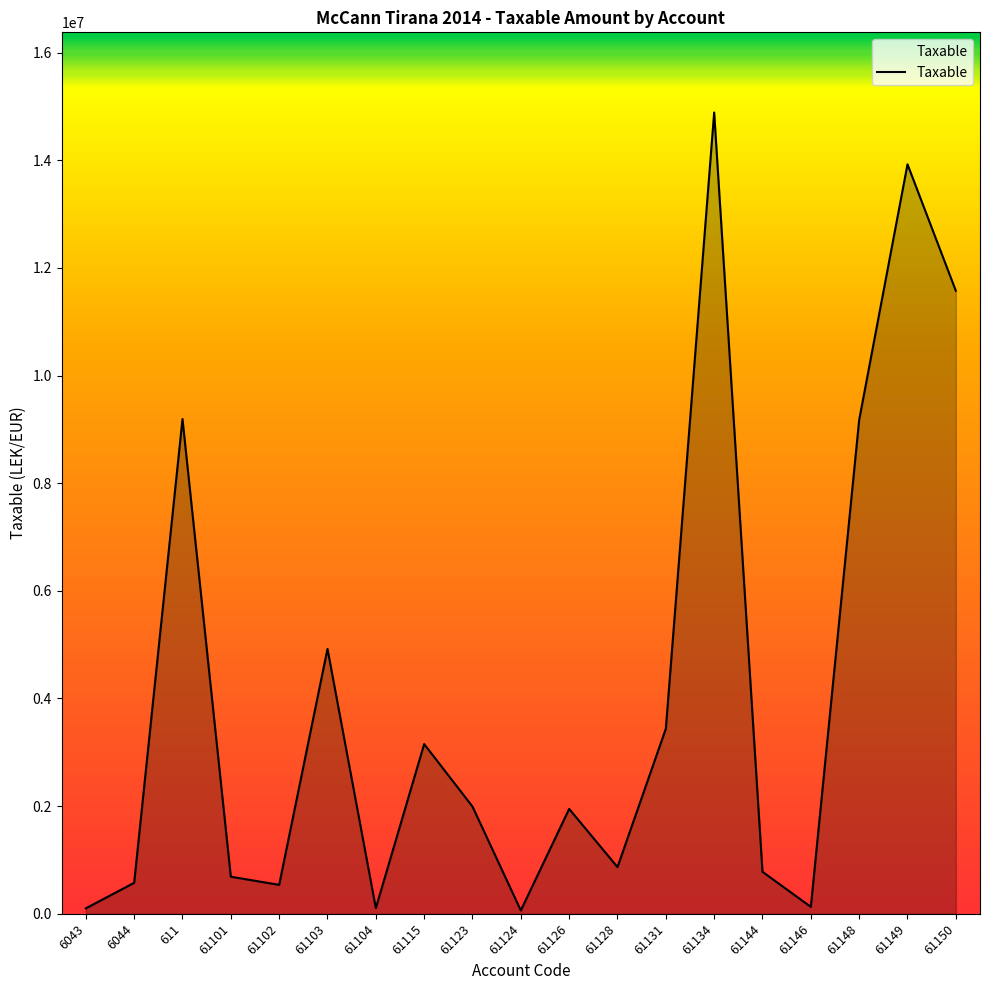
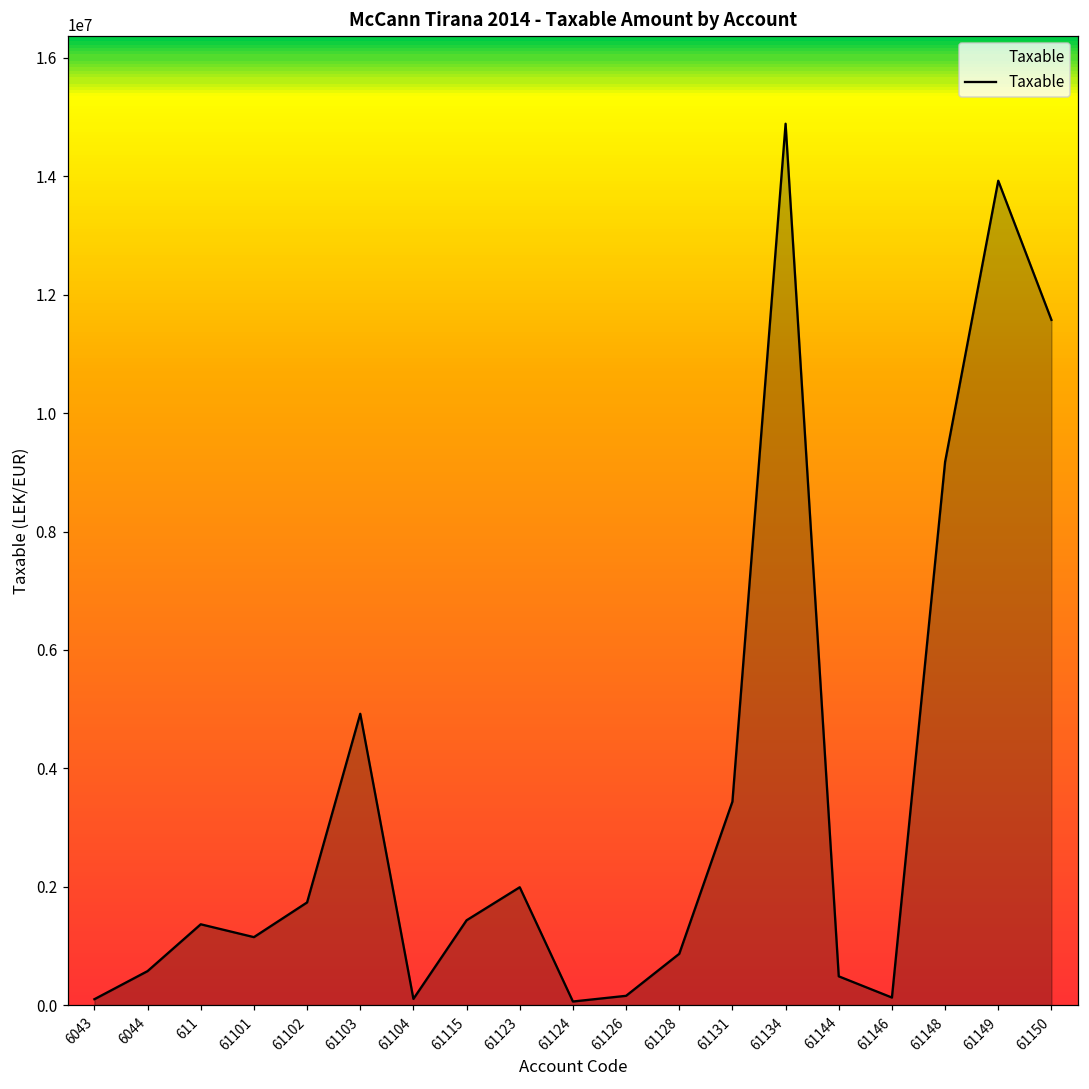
  {
    "6043": 100000,
    "6044": 600000,
-   "611": 9200000,
-   "61101": 700000,
-   "61102": 500000,
+   "611": 1400000,
+   "61101": 1100000,
+   "61102": 1700000,
    "61103": 4900000,
    "61104": 100000,
-   "61115": 3200000,
+   "61115": 1400000,
    "61123": 2000000,
    "61124": 100000,
-   "61126": 1900000,
+   "61126": 200000,
    "61128": 900000,
    "61131": 3400000,
    "61134": 14900000,
-   "61144": 800000,
+   "61144": 500000,
    "61146": 100000,
    "61148": 9200000,
    "61149": 13900000,
    "61150": 11600000
  }
